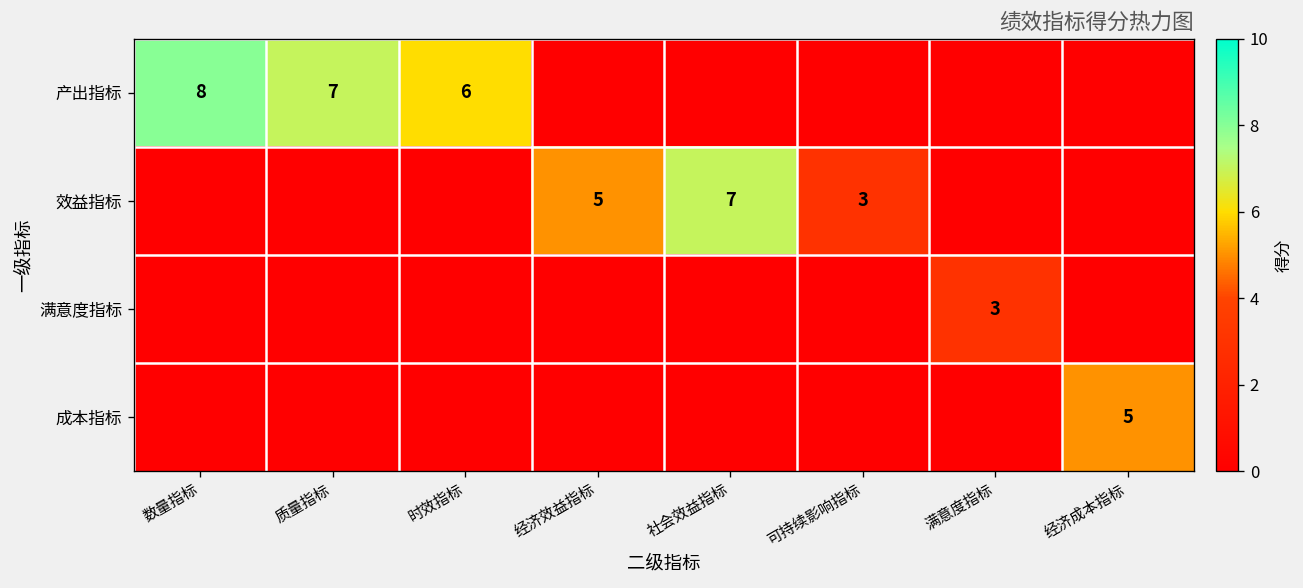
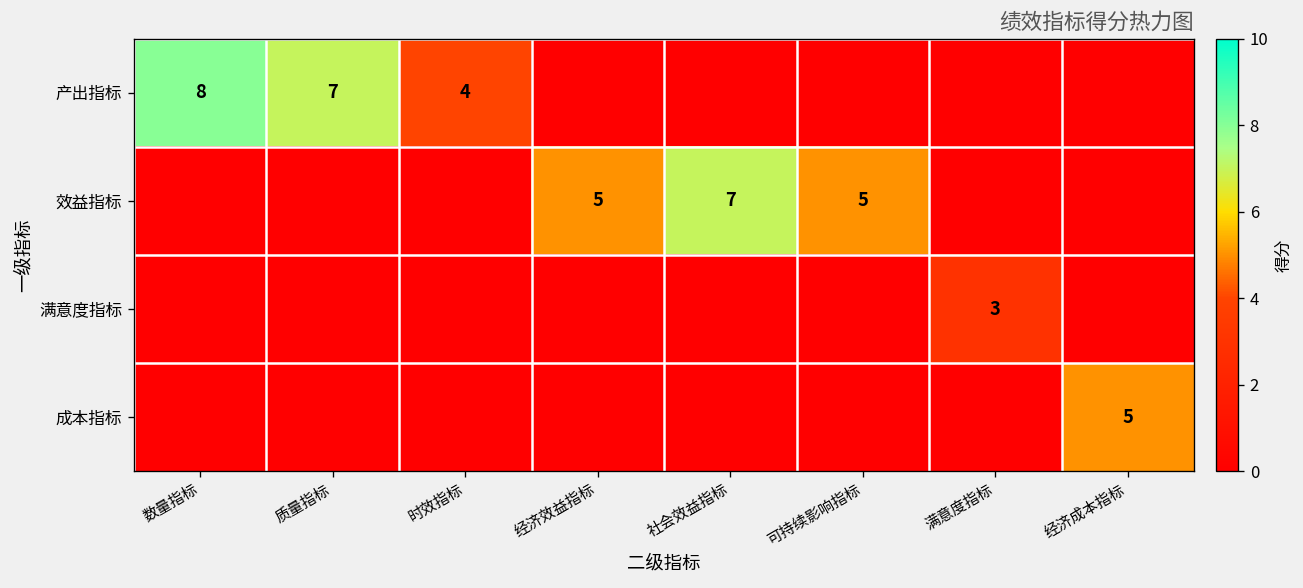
  {
    "产出指标": {
      "数量指标": 8,
      "质量指标": 7,
-     "时效指标": 6
+     "时效指标": 4
    },
    "效益指标": {
      "经济效益指标": 5,
      "社会效益指标": 7,
-     "可持续影响指标": 3
+     "可持续影响指标": 5
    },
    "满意度指标": {
      "满意度指标": 3
    },
    "成本指标": {
      "经济成本指标": 5
    }
  }
